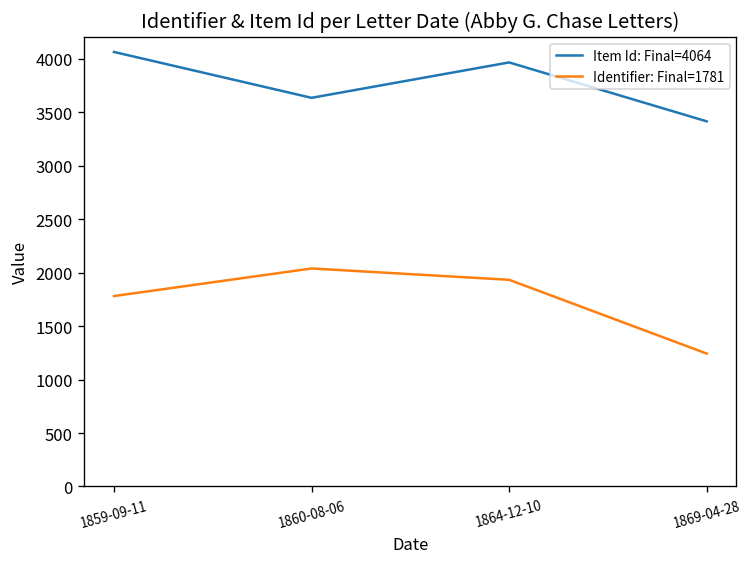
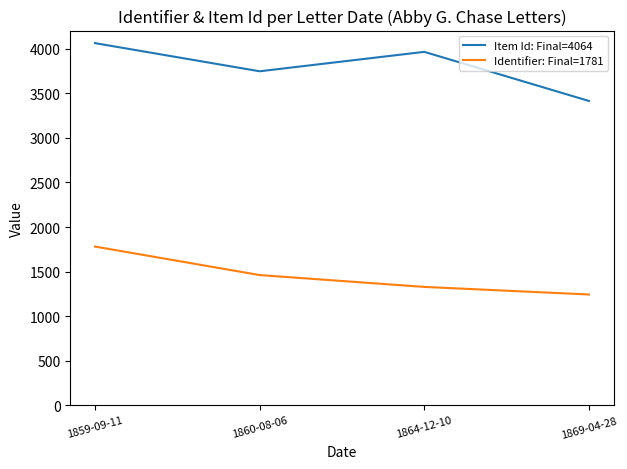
  {
    "Item Id: Final=4064": {
      "1859-09-11": 4100,
-     "1860-08-06": 3600,
+     "1860-08-06": 3700,
      "1864-12-10": 4000,
      "1869-04-28": 3400
    },
    "Identifier: Final=1781": {
      "1859-09-11": 1800,
-     "1860-08-06": 2000,
-     "1864-12-10": 1900,
+     "1860-08-06": 1500,
+     "1864-12-10": 1300,
      "1869-04-28": 1200
    }
  }
